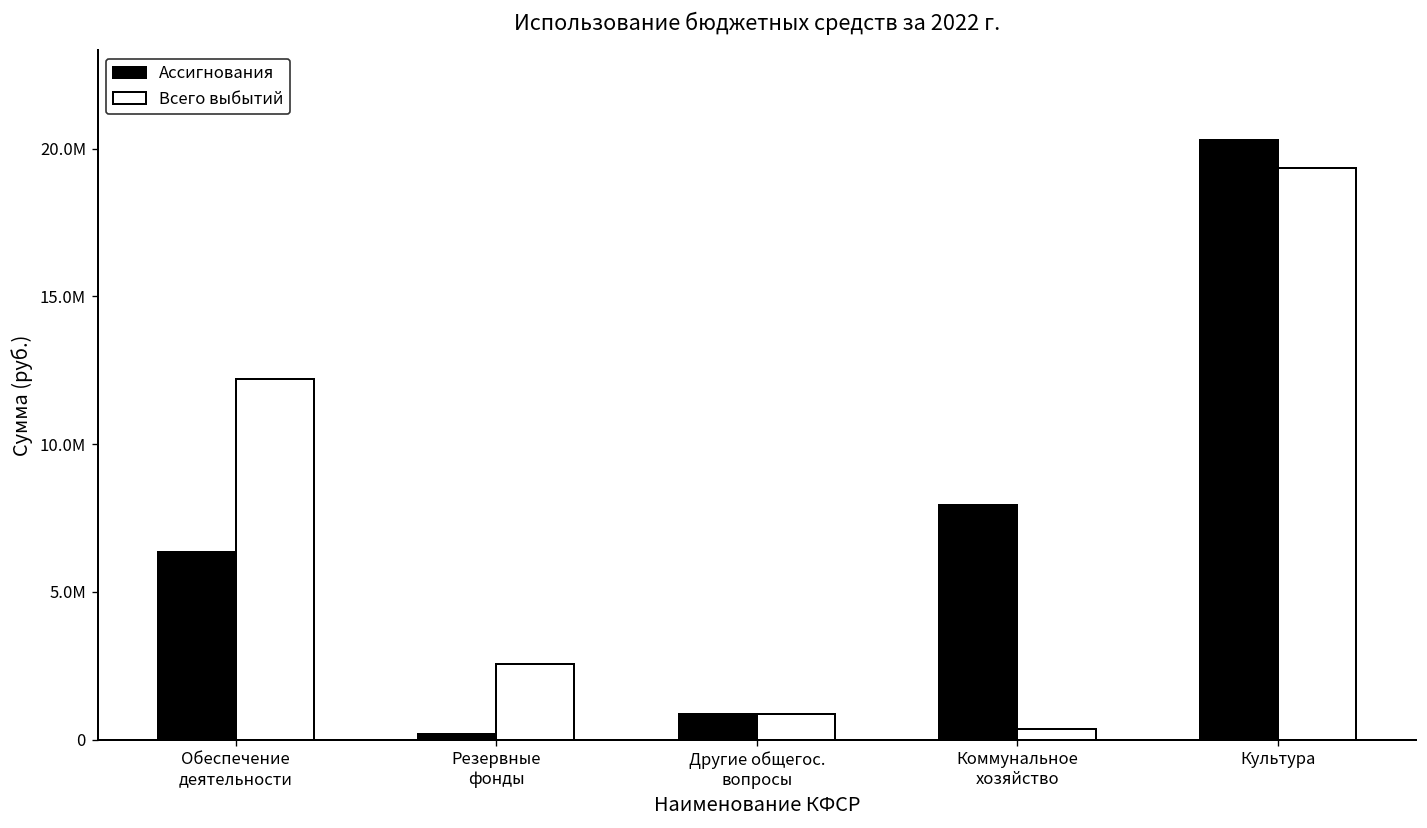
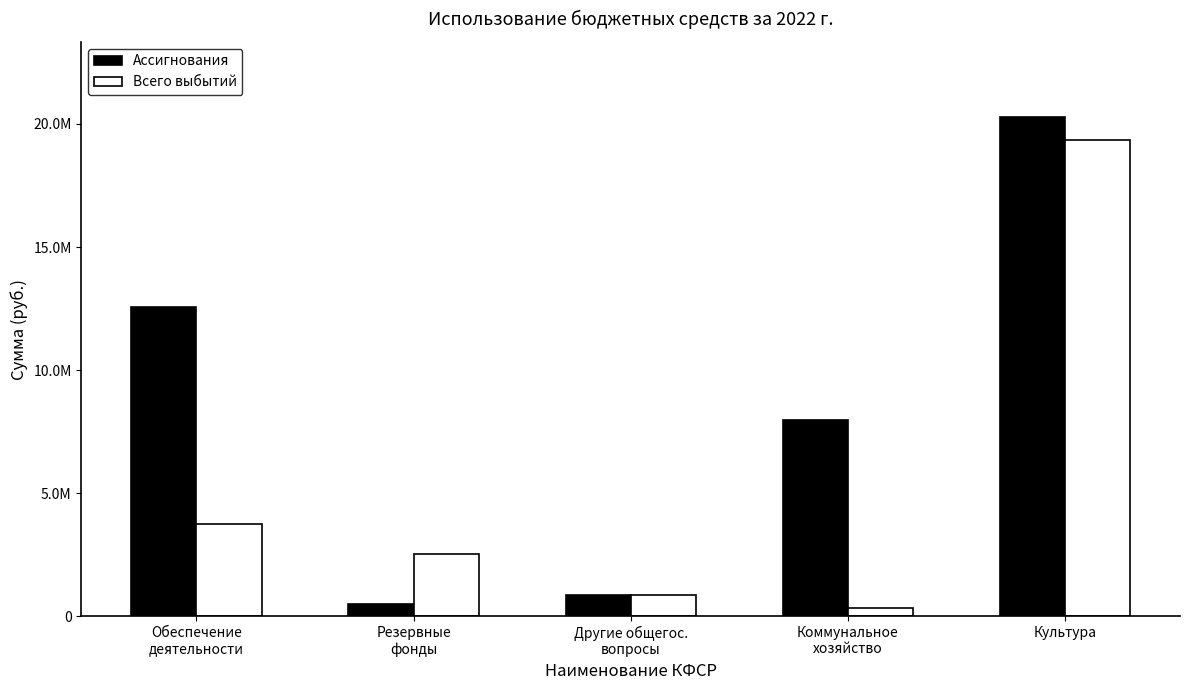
  {
    "Ассигнования": {
-     "Обеспечение деятельности": 6300000,
-     "Резервные фонды": 200000,
+     "Обеспечение деятельности": 12600000,
+     "Резервные фонды": 500000,
      "Другие общегос. вопросы": 900000,
      "Коммунальное хозяйство": 8000000,
      "Культура": 20300000
    },
    "Всего выбытий": {
-     "Обеспечение деятельности": 12200000,
+     "Обеспечение деятельности": 3700000,
      "Резервные фонды": 2600000,
      "Другие общегос. вопросы": 900000,
      "Коммунальное хозяйство": 400000,
      "Культура": 19400000
    }
  }
